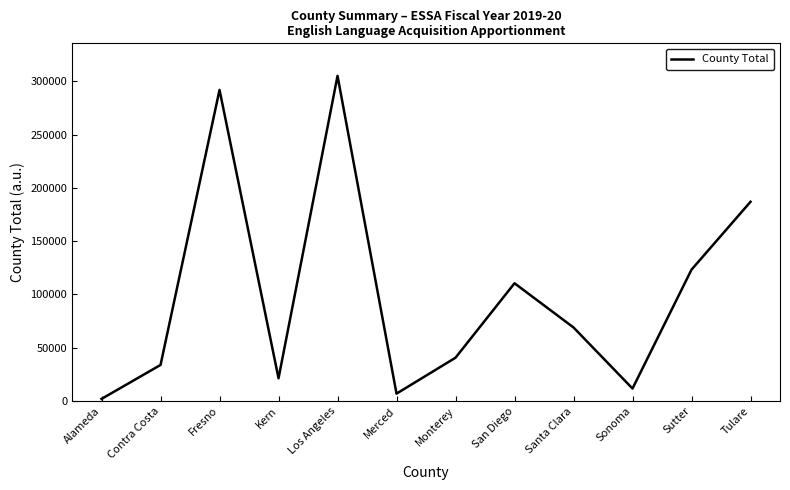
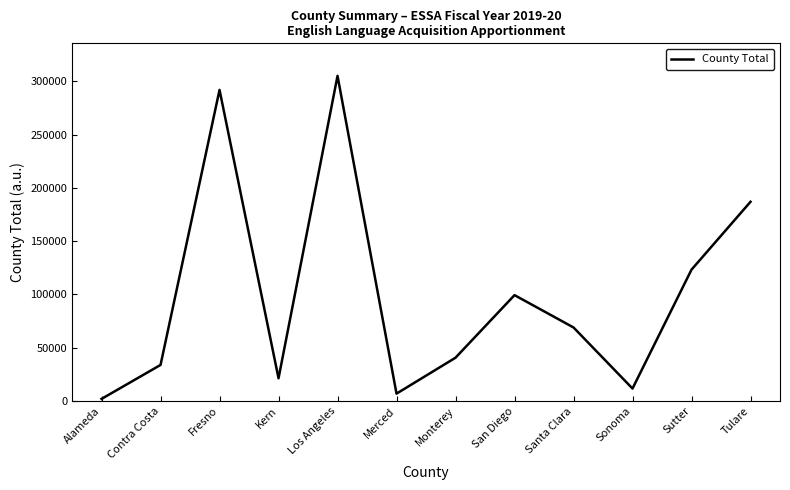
  {
    "Alameda": 2000,
    "Contra Costa": 34000,
    "Fresno": 292000,
    "Kern": 21000,
    "Los Angeles": 305000,
    "Merced": 7000,
    "Monterey": 41000,
-   "San Diego": 111000,
+   "San Diego": 99000,
    "Santa Clara": 69000,
    "Sonoma": 12000,
    "Sutter": 123000,
    "Tulare": 187000
  }
